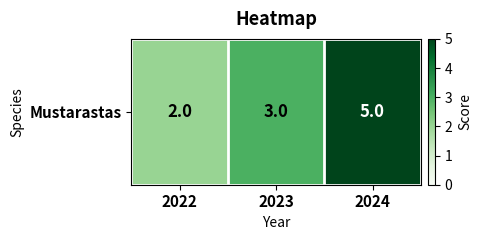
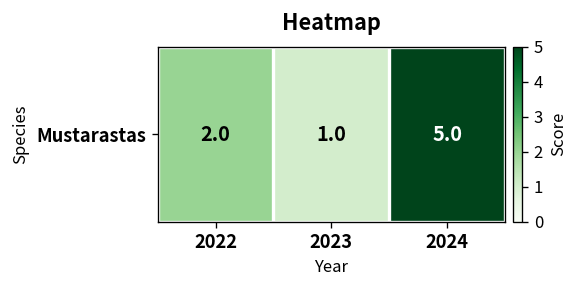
  {
    "Mustarastas": {
      "2022": 2.0,
-     "2023": 3.0,
+     "2023": 1.0,
      "2024": 5.0
    }
  }
